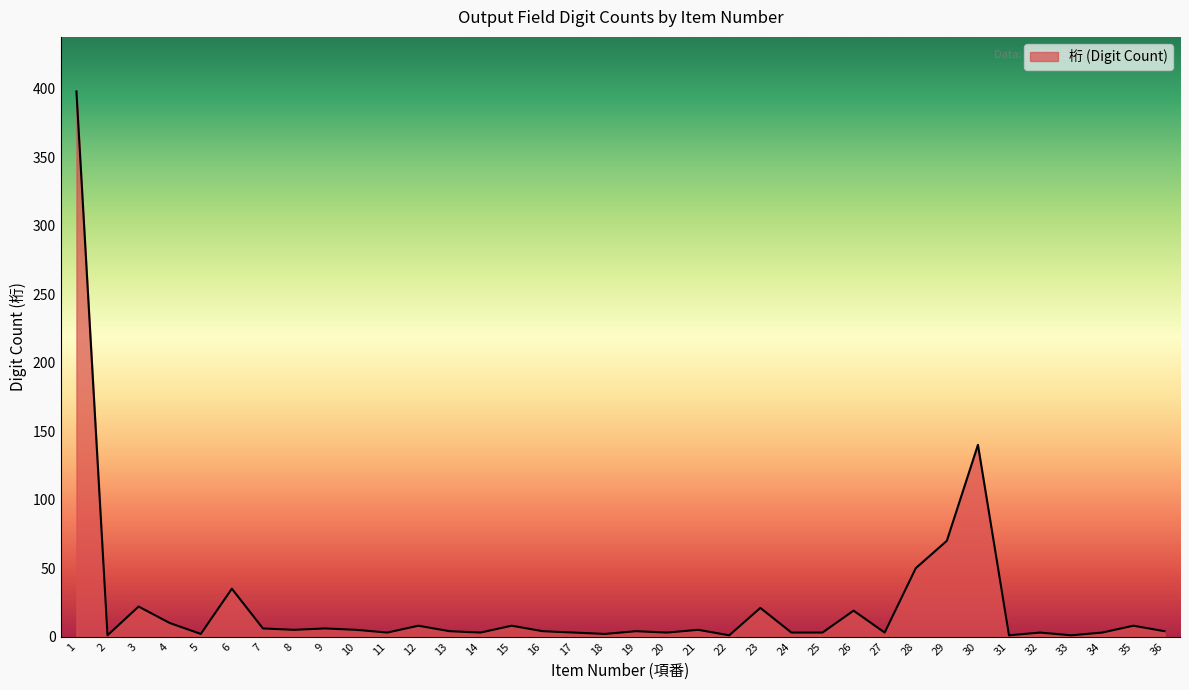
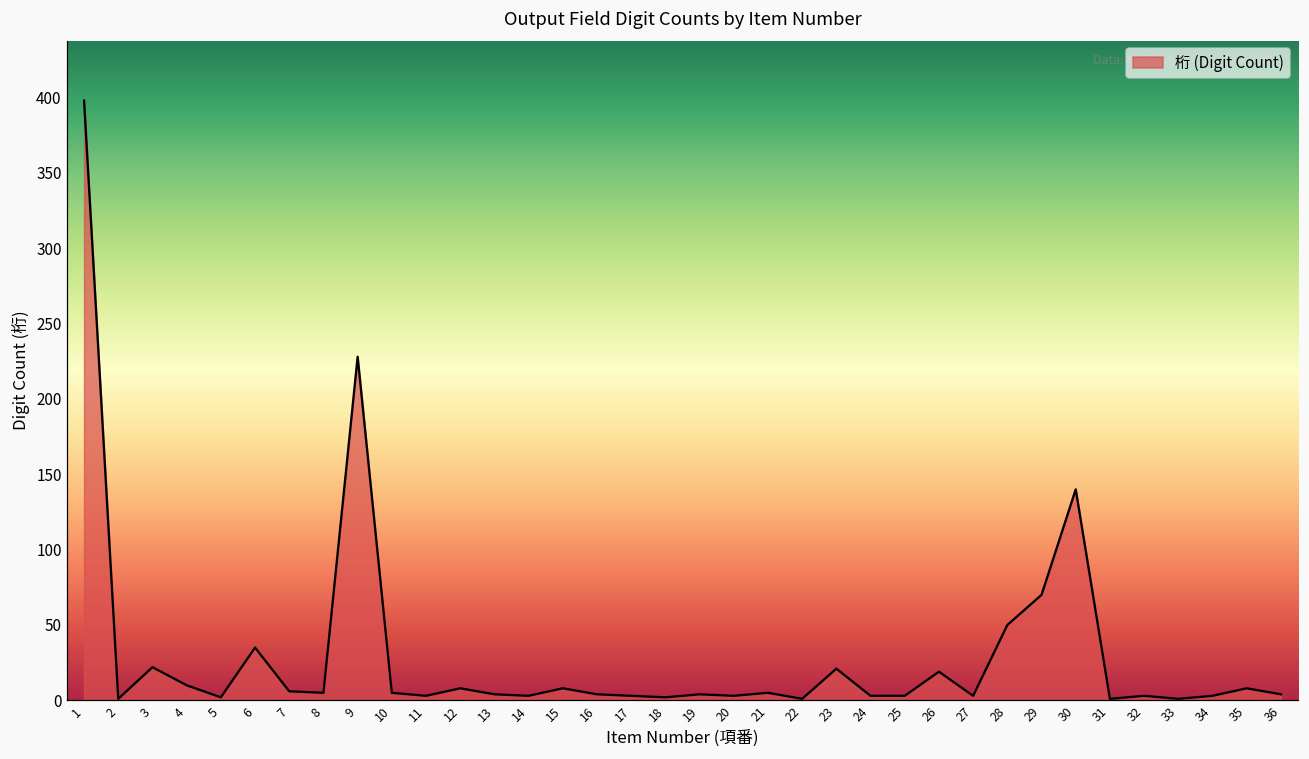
  {
    "1": 398,
    "2": 1,
    "3": 22,
    "4": 10,
    "5": 2,
    "6": 35,
    "7": 6,
    "8": 5,
-   "9": 6,
+   "9": 228,
    "10": 5,
    "11": 3,
    "12": 8,
    "13": 4,
    "14": 3,
    "15": 8,
    "16": 4,
    "17": 3,
    "18": 2,
    "19": 4,
    "20": 3,
    "21": 5,
    "22": 1,
    "23": 21,
    "24": 3,
    "25": 3,
    "26": 19,
    "27": 3,
    "28": 50,
    "29": 70,
    "30": 140,
    "31": 1,
    "32": 3,
    "33": 1,
    "34": 3,
    "35": 8,
    "36": 4
  }
